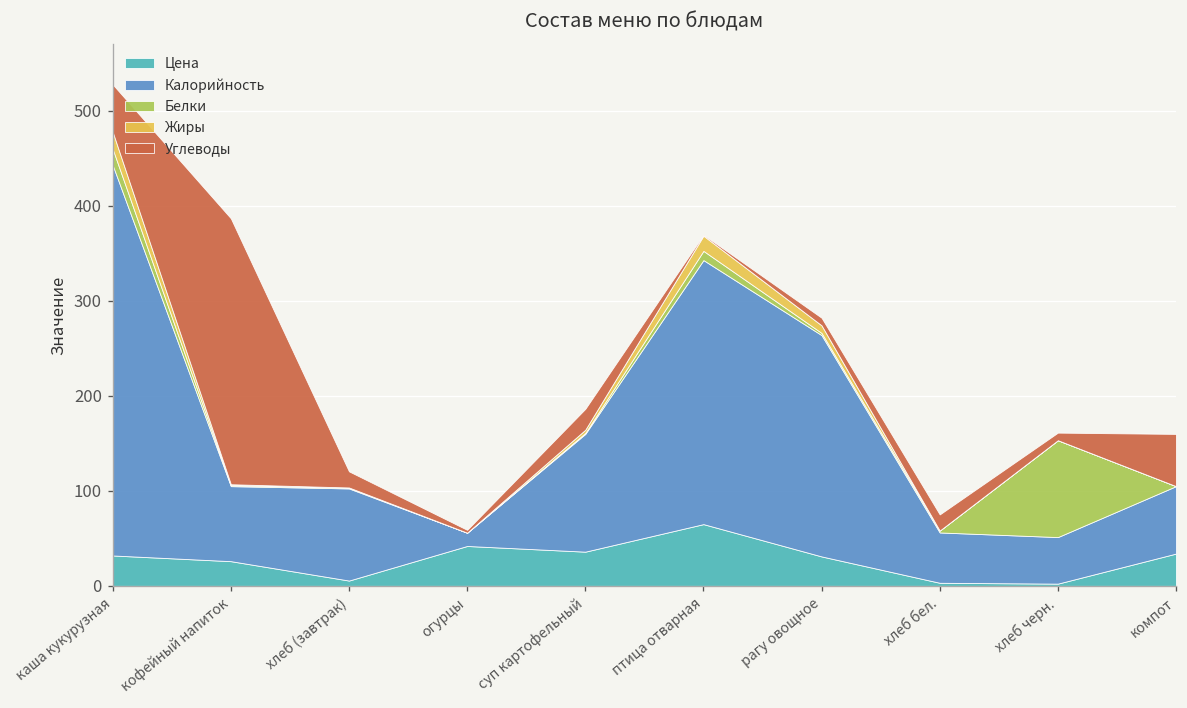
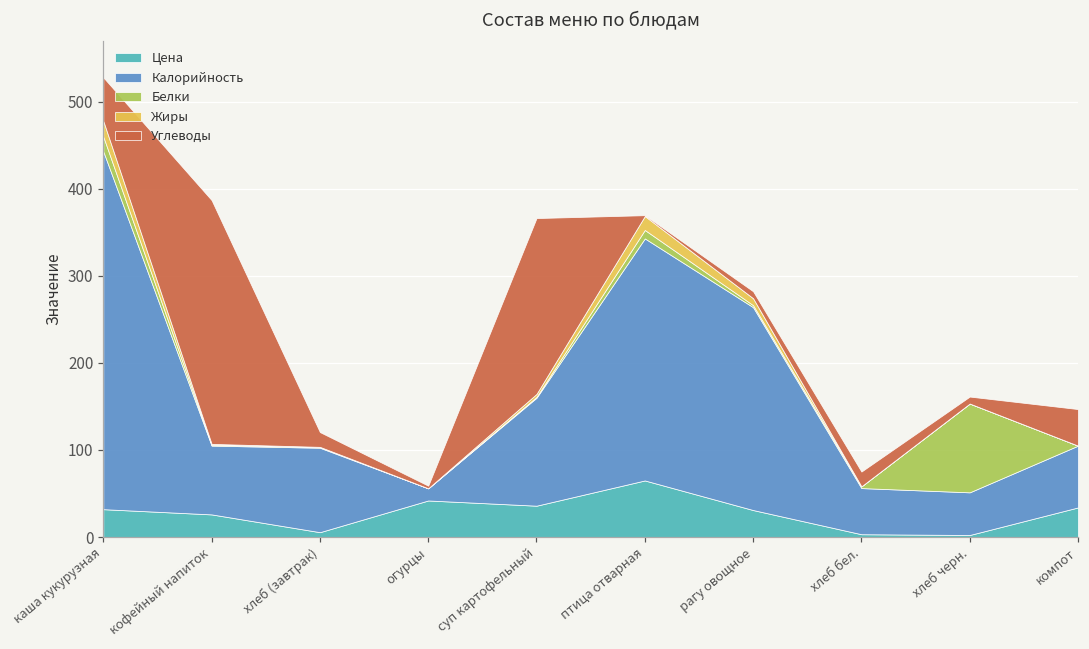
  {
    "Белки": {
      "каша кукурузная": 20,
      "птица отварная": 10
    },
    "Жиры": {
      "каша кукурузная": 20,
      "суп картофельный": 0,
      "рагу овощное": 10
    },
    "Углеводы": {
      "каша кукурузная": 50,
      "кофейный напиток": 280,
      "хлеб (завтрак)": 20,
-     "суп картофельный": 20,
+     "суп картофельный": 200,
      "рагу овощное": 10,
      "хлеб бел.": 20,
      "хлеб черн.": 10,
-     "компот": 60
+     "компот": 40
    }
  }
